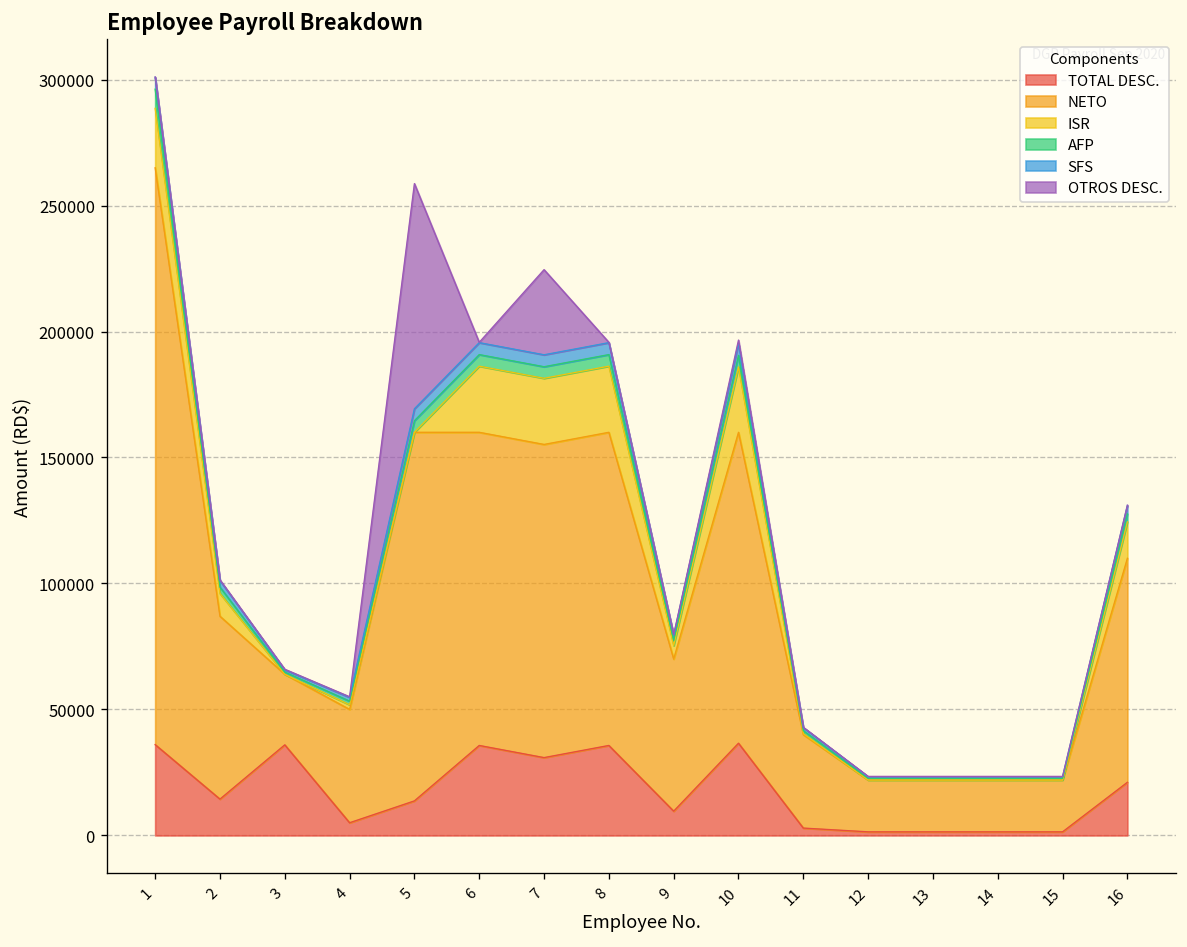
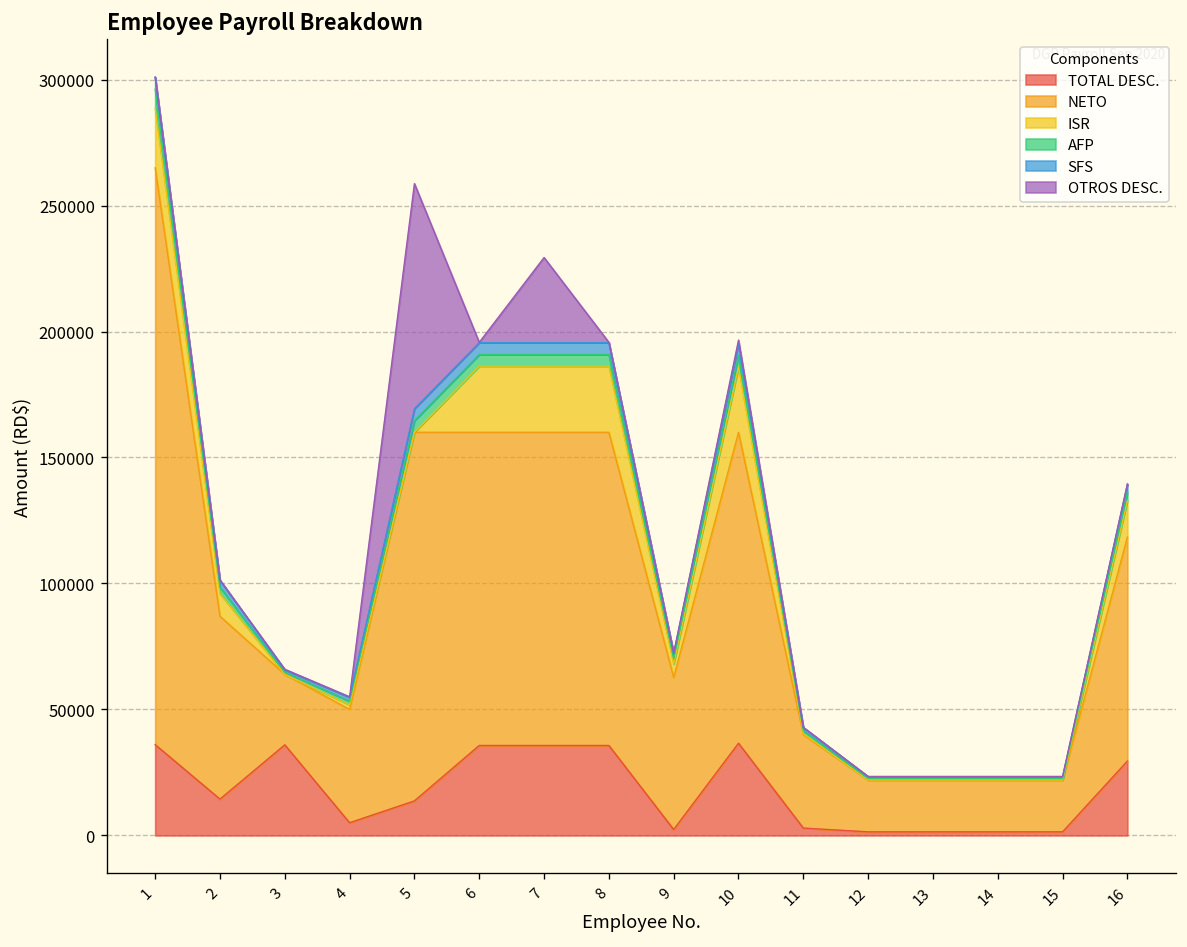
  {
    "TOTAL DESC.": {
      "1": 36000,
      "2": 14000,
      "3": 36000,
      "4": 5000,
      "5": 14000,
      "6": 36000,
-     "7": 31000,
+     "7": 36000,
      "8": 36000,
-     "9": 10000,
+     "9": 2000,
      "10": 37000,
      "11": 3000,
      "12": 1000,
      "13": 1000,
      "14": 1000,
      "15": 1000,
-     "16": 21000
+     "16": 30000
    },
    "AFP": {
      "1": 8000,
      "2": 2000,
      "4": 1000,
      "5": 5000,
      "6": 5000,
      "7": 5000,
      "8": 5000,
      "9": 2000,
      "10": 5000,
      "16": 3000
    },
    "SFS": {
      "5": 5000,
      "7": 5000,
      "10": 5000
    },
    "OTROS DESC.": {
      "5": 89000,
      "7": 34000,
      "10": 1000
    }
  }
